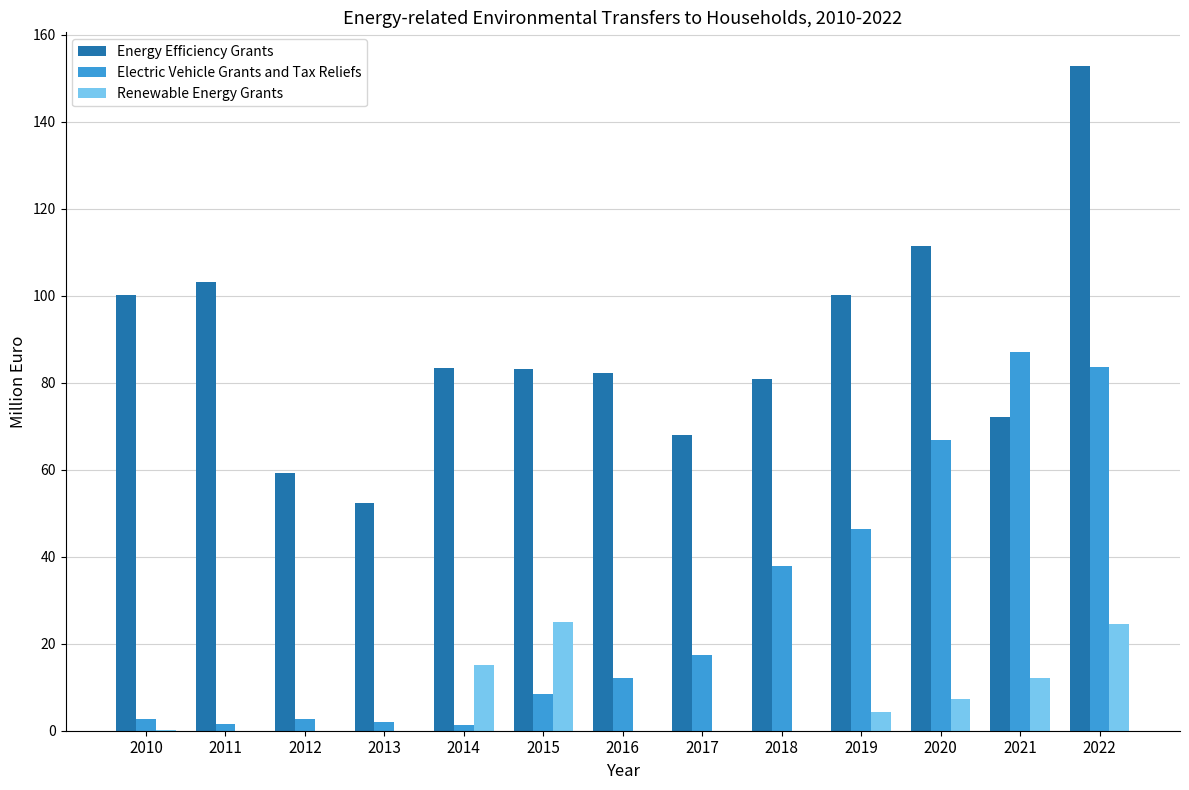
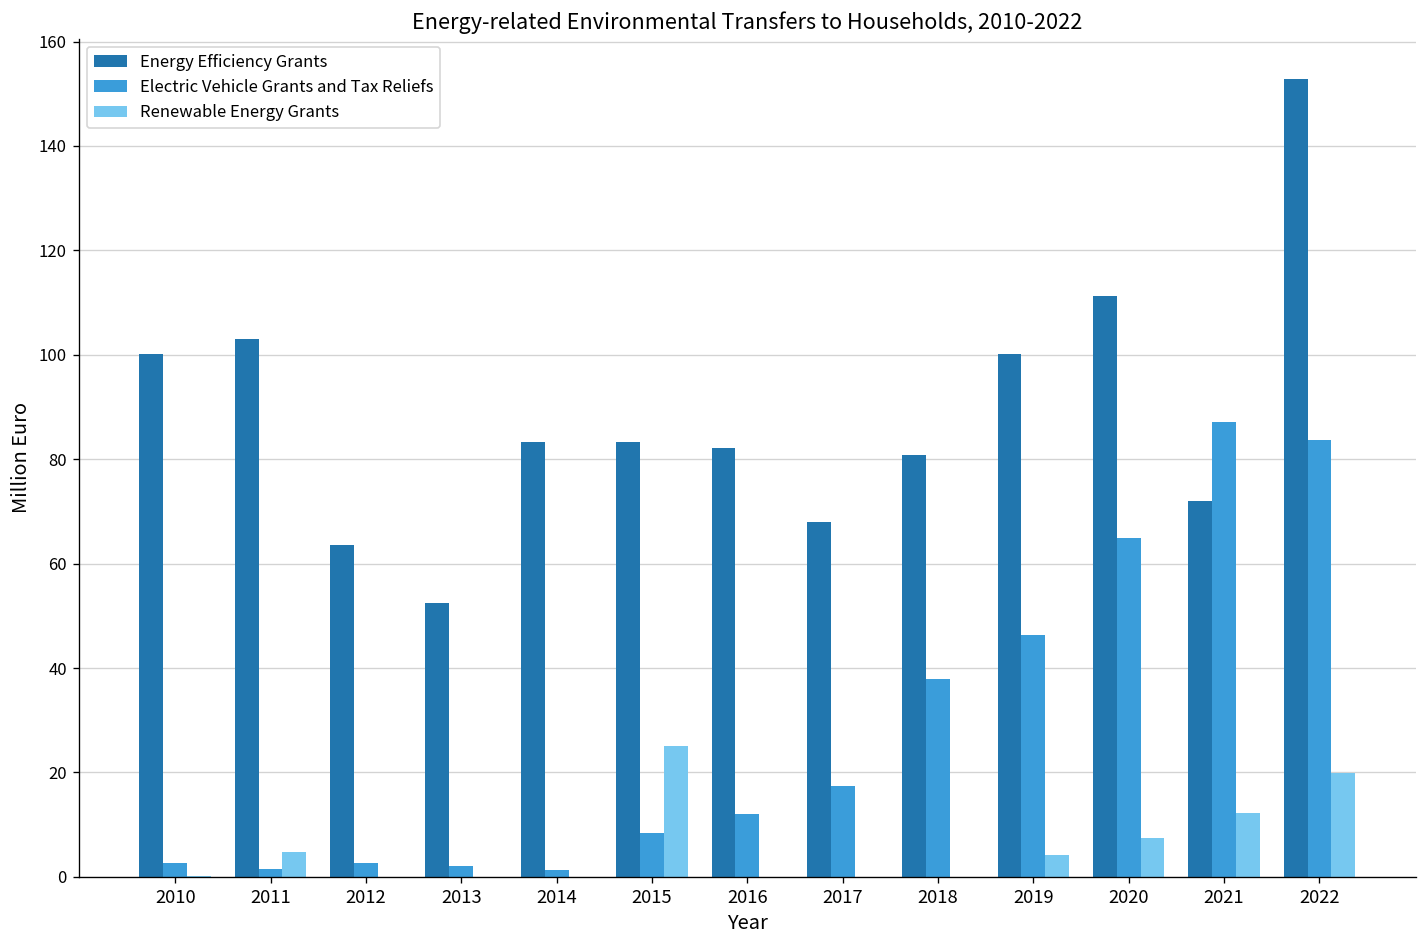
  {
    "Energy Efficiency Grants": {
      "2010": 100,
      "2011": 103,
-     "2012": 59,
+     "2012": 64,
      "2013": 52,
      "2014": 83,
      "2015": 83,
      "2016": 82,
      "2017": 68,
      "2018": 81,
      "2019": 100,
      "2020": 111,
      "2021": 72,
      "2022": 153
    },
    "Electric Vehicle Grants and Tax Reliefs": {
      "2010": 3,
      "2011": 1,
      "2012": 3,
      "2013": 2,
      "2014": 1,
      "2015": 8,
      "2016": 12,
      "2017": 17,
      "2018": 38,
      "2019": 46,
-     "2020": 67,
+     "2020": 65,
      "2021": 87,
      "2022": 84
    },
    "Renewable Energy Grants": {
-     "2011": 0,
+     "2011": 5,
      "2012": 0,
      "2013": 0,
-     "2014": 15,
+     "2014": 0,
      "2015": 25,
      "2016": 0,
      "2017": 0,
      "2018": 0,
      "2019": 4,
      "2020": 7,
      "2021": 12,
-     "2022": 24
+     "2022": 20
    }
  }
